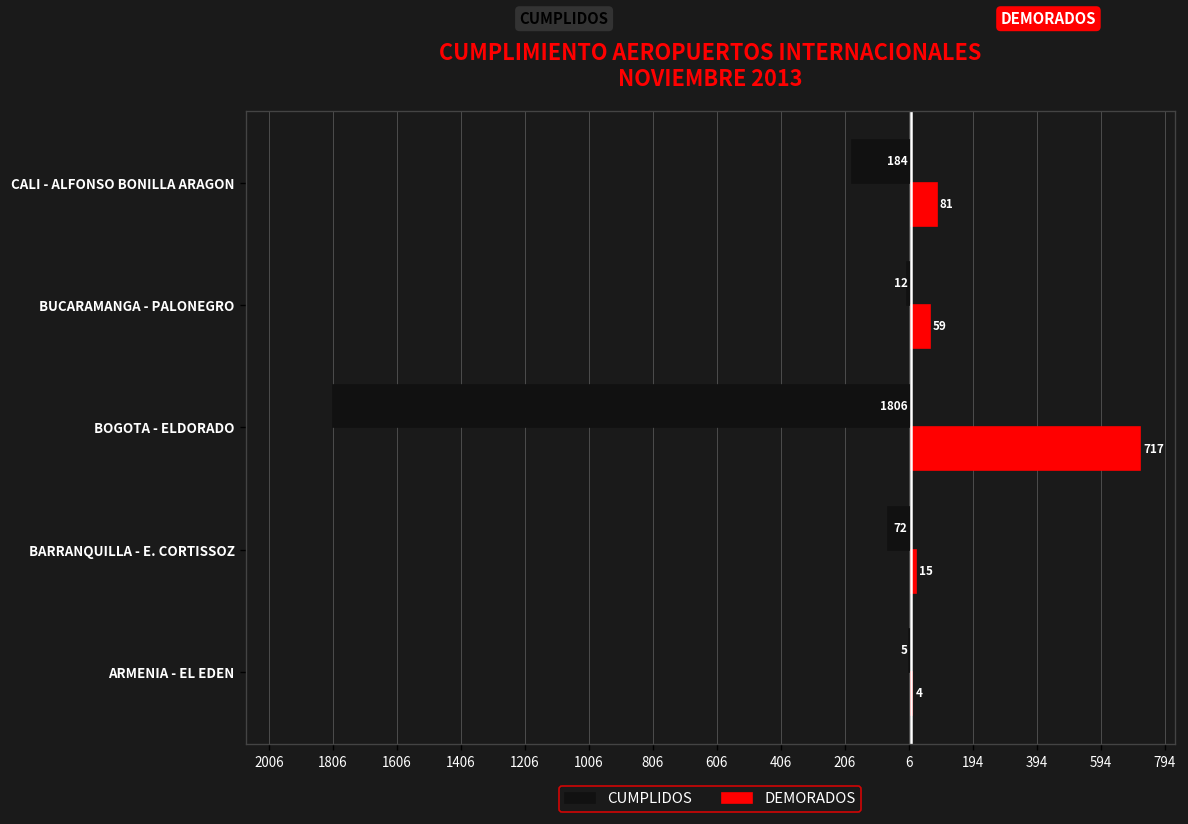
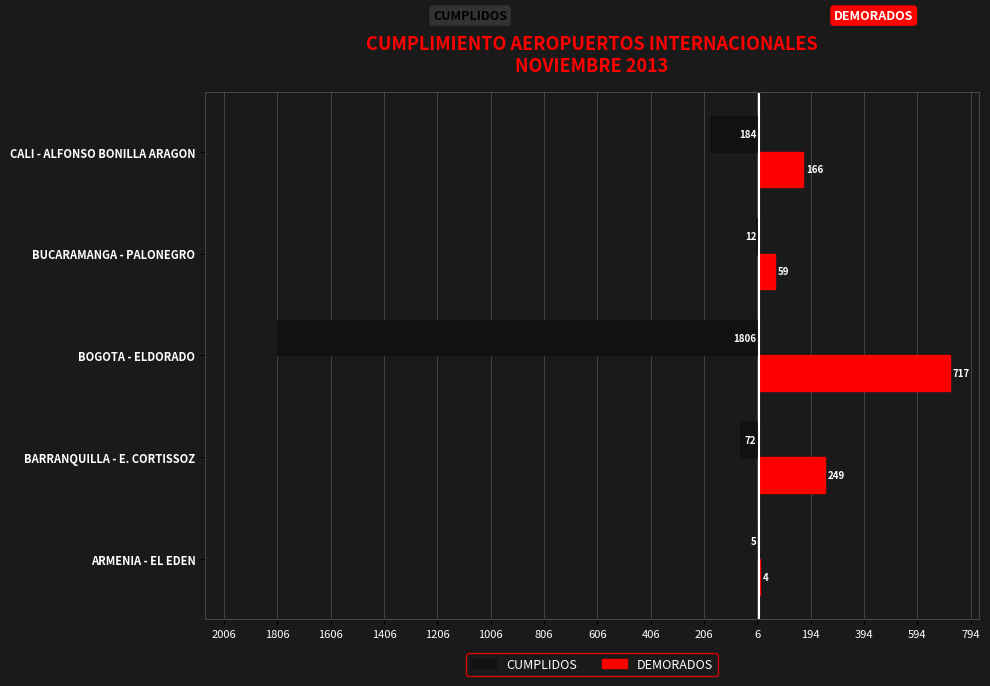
  {
    "DEMORADOS": {
-     "CALI - ALFONSO BONILLA ARAGON": 81,
+     "CALI - ALFONSO BONILLA ARAGON": 166,
      "BUCARAMANGA - PALONEGRO": 59,
      "BOGOTA - ELDORADO": 717,
-     "BARRANQUILLA - E. CORTISSOZ": 15,
+     "BARRANQUILLA - E. CORTISSOZ": 249,
      "ARMENIA - EL EDEN": 4
    }
  }
